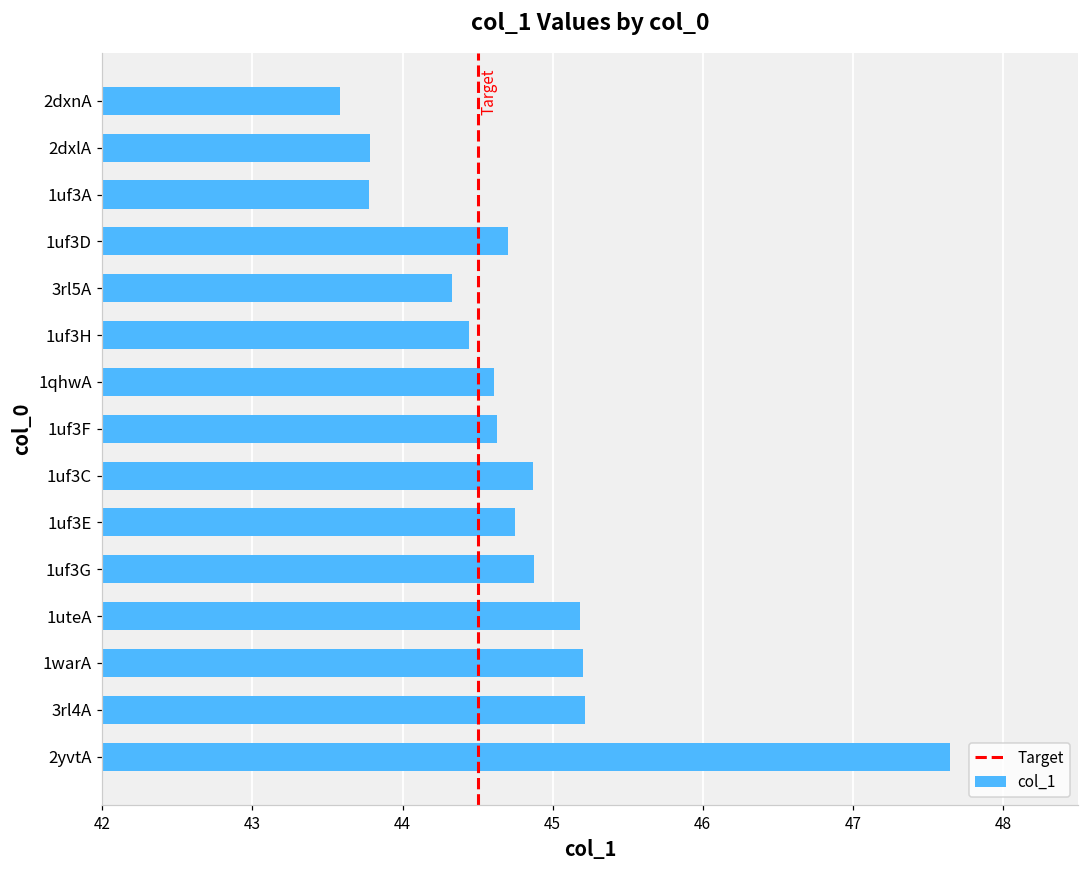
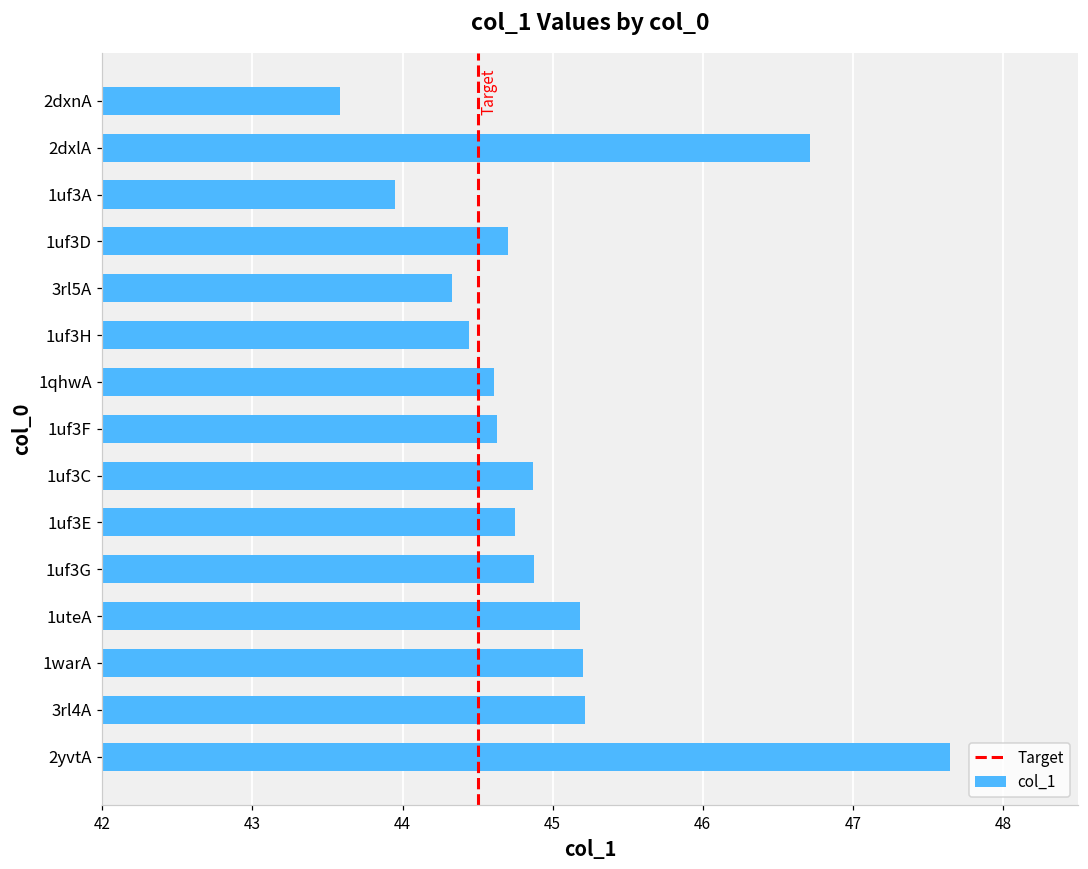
  {
    "2dxnA": 43.58,
-   "2dxlA": 43.78,
-   "1uf3A": 43.78,
+   "2dxlA": 46.72,
+   "1uf3A": 43.95,
    "1uf3D": 44.70,
    "3rl5A": 44.33,
    "1uf3H": 44.44,
    "1qhwA": 44.61,
    "1uf3F": 44.63,
    "1uf3C": 44.87,
    "1uf3E": 44.75,
    "1uf3G": 44.88,
    "1uteA": 45.18,
    "1warA": 45.20,
    "3rl4A": 45.21,
    "2yvtA": 47.65
  }
